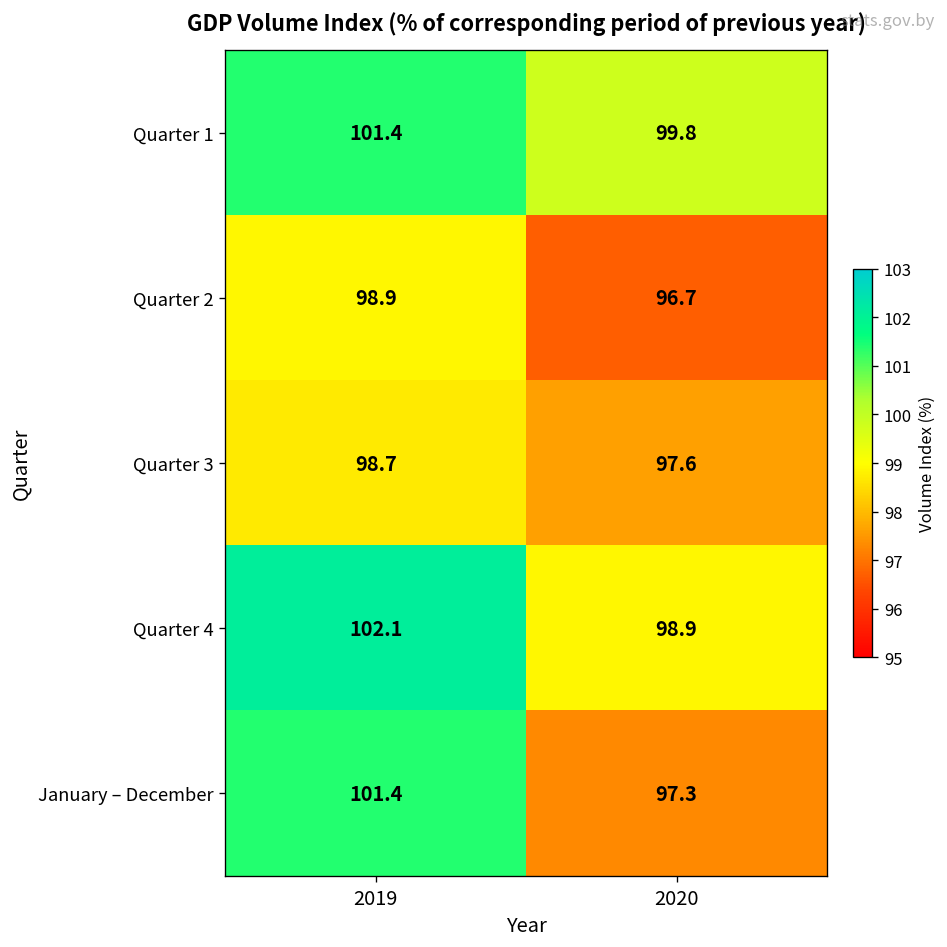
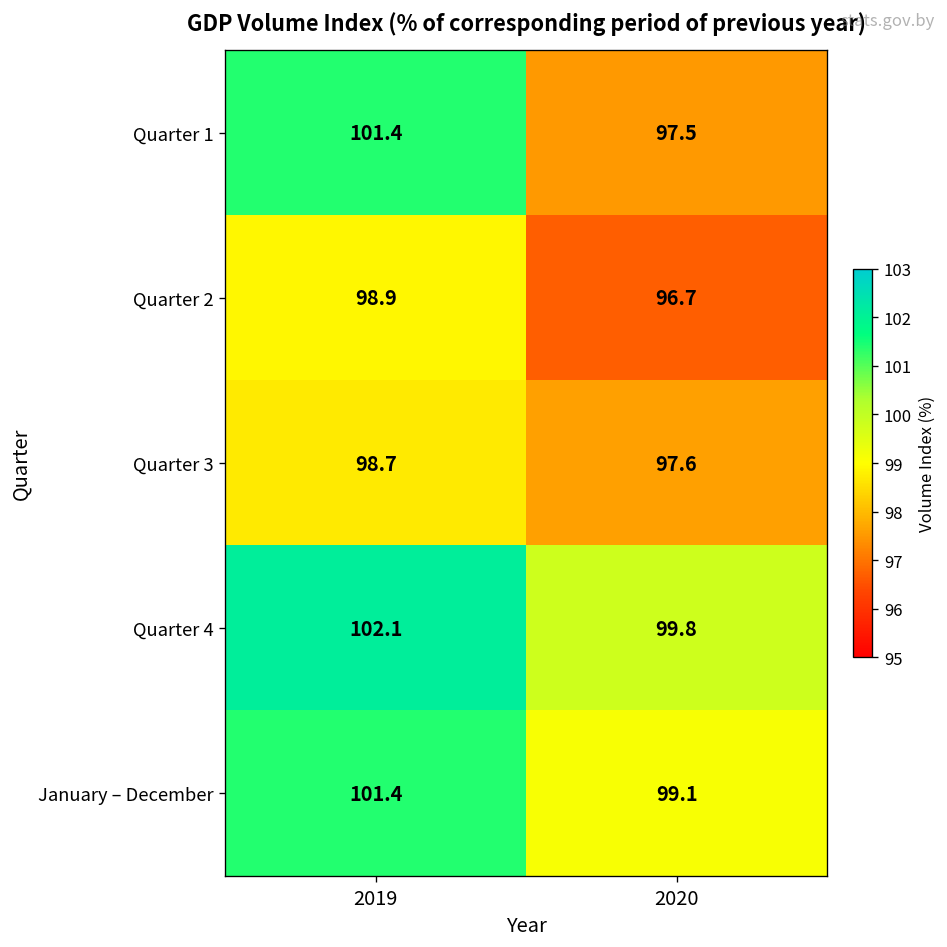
  {
    "Quarter 1": {
      "2019": 101.4,
-     "2020": 99.8
+     "2020": 97.5
    },
    "Quarter 2": {
      "2019": 98.9,
      "2020": 96.7
    },
    "Quarter 3": {
      "2019": 98.7,
      "2020": 97.6
    },
    "Quarter 4": {
      "2019": 102.1,
-     "2020": 98.9
+     "2020": 99.8
    },
    "January – December": {
      "2019": 101.4,
-     "2020": 97.3
+     "2020": 99.1
    }
  }
